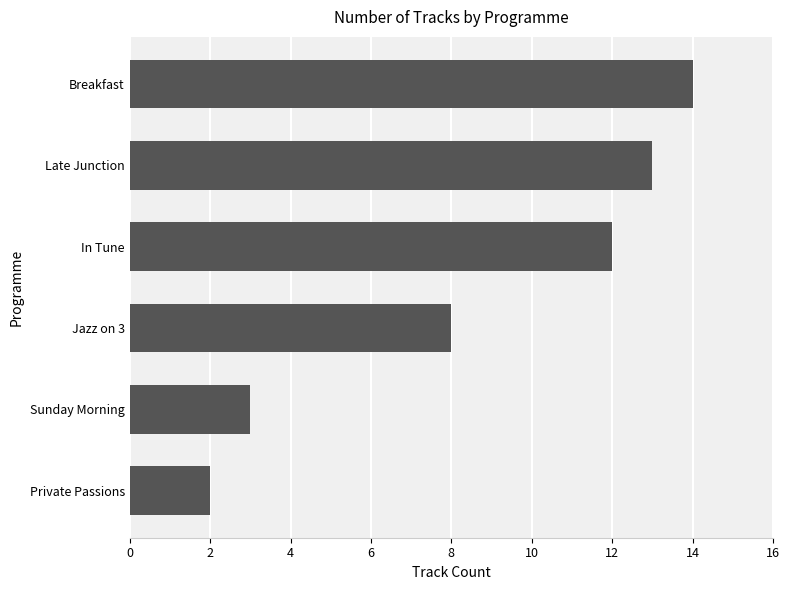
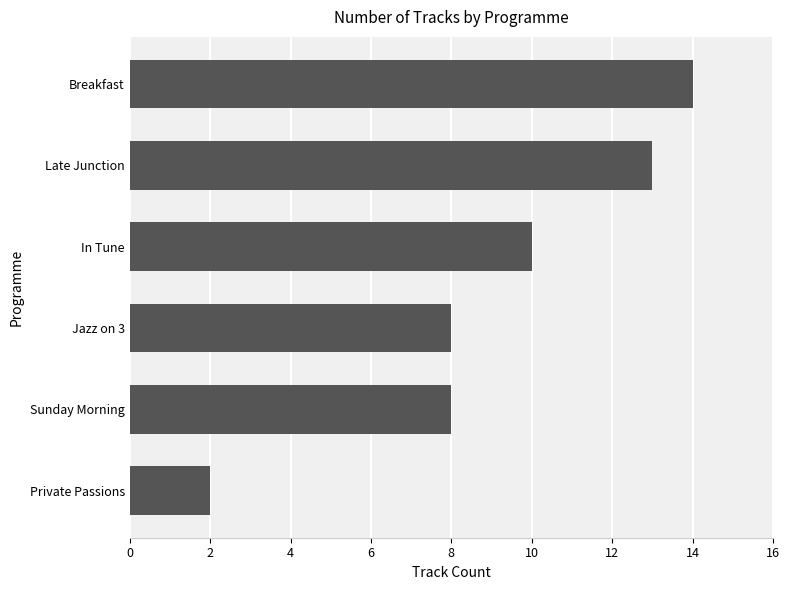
  {
    "Breakfast": 14,
    "Late Junction": 13,
-   "In Tune": 12,
+   "In Tune": 10,
    "Jazz on 3": 8,
-   "Sunday Morning": 3,
+   "Sunday Morning": 8,
    "Private Passions": 2
  }
